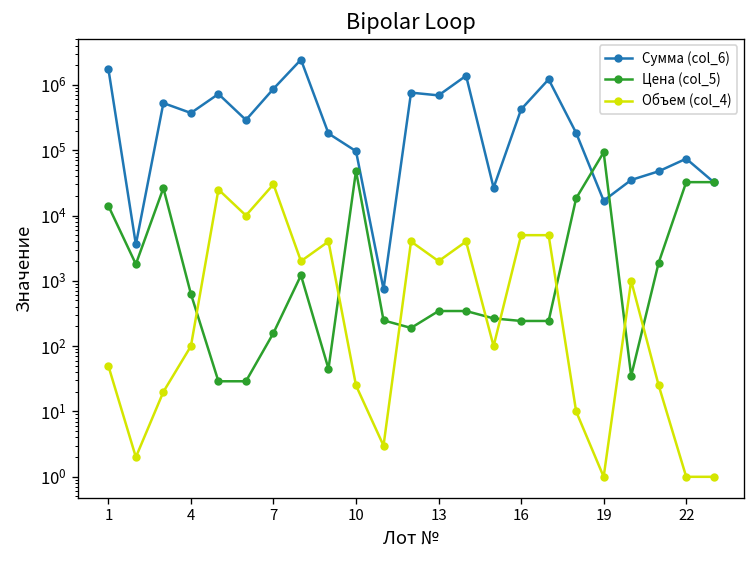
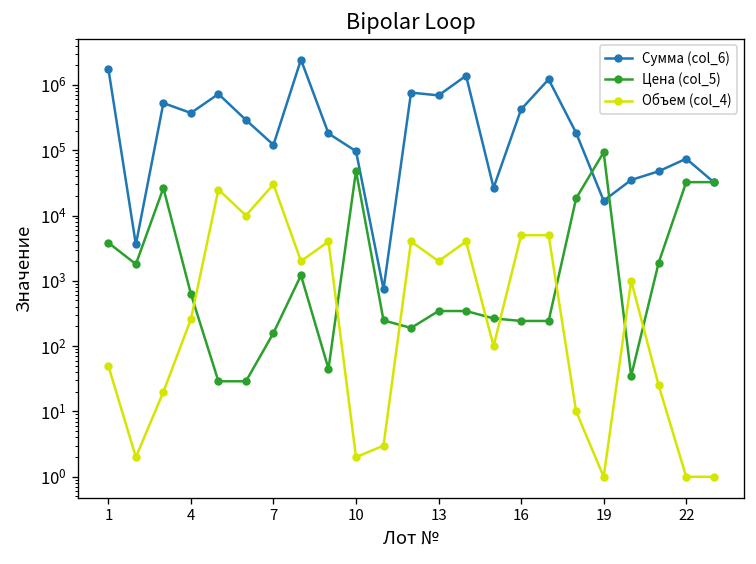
  {
    "Сумма (col_6)": {
      "1": 1800000,
      "4": 400000,
-     "7": 900000,
+     "7": 120000,
      "10": 100000,
      "13": 700000,
      "16": 400000,
      "19": 17000,
      "22": 70000
    },
    "Цена (col_5)": {
-     "1": 14000,
+     "1": 4000,
      "4": 600,
      "7": 160,
      "10": 50000,
      "13": 300,
      "16": 200,
      "19": 90000,
      "22": 30000
    },
    "Объем (col_4)": {
      "1": 50,
-     "4": 100,
+     "4": 300,
      "7": 30000,
-     "10": 30,
+     "10": 2,
      "13": 2000,
      "16": 5000,
      "19": 1,
      "22": 1
    }
  }
